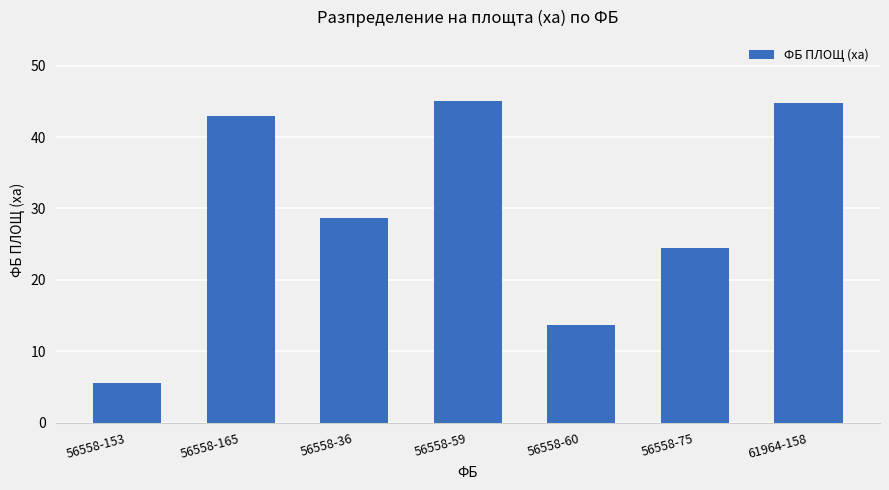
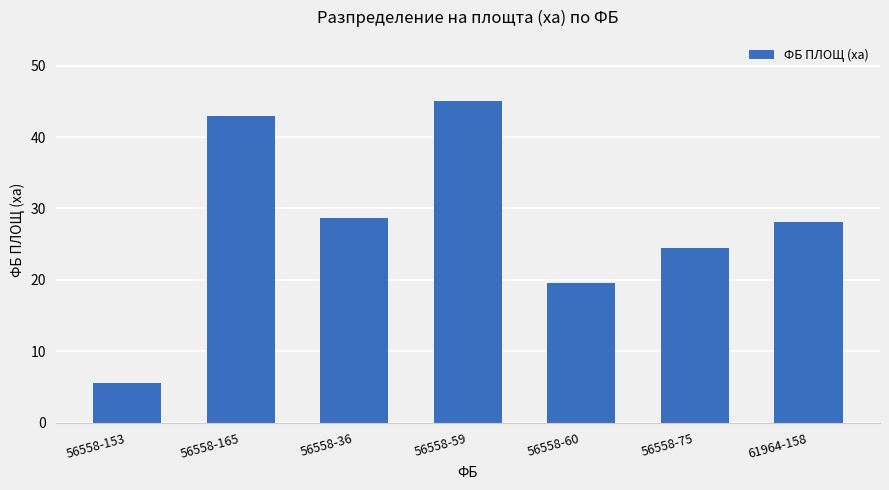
  {
    "56558-153": 6,
    "56558-165": 43,
    "56558-36": 29,
    "56558-59": 45,
-   "56558-60": 14,
+   "56558-60": 20,
    "56558-75": 24,
-   "61964-158": 45
+   "61964-158": 28
  }
